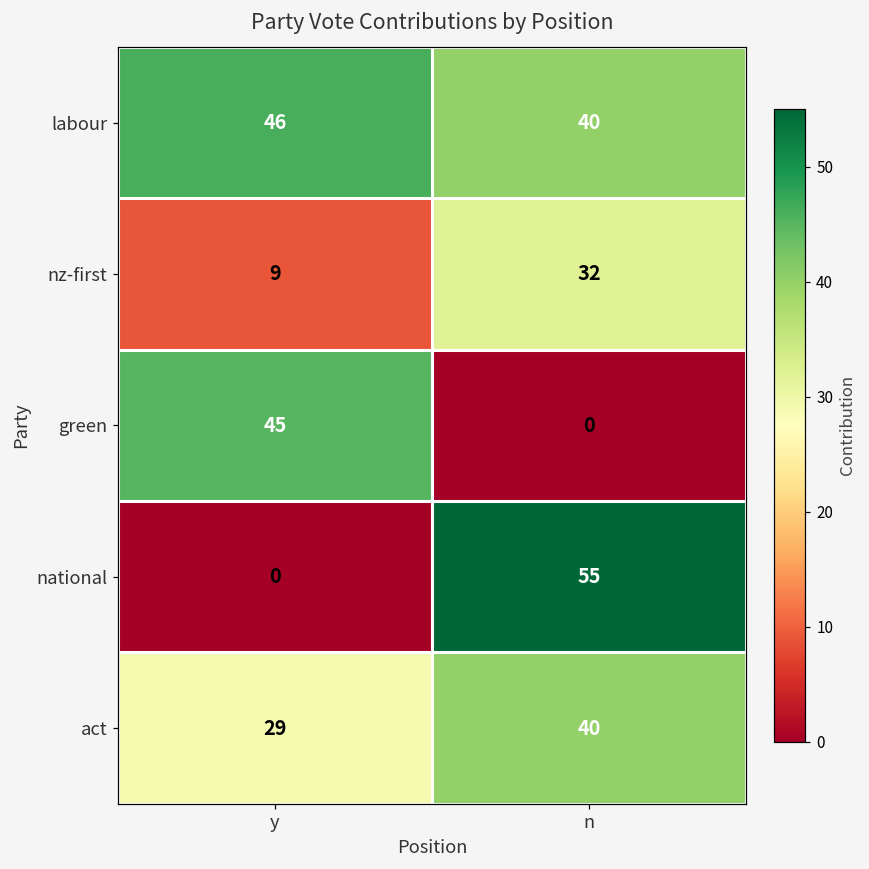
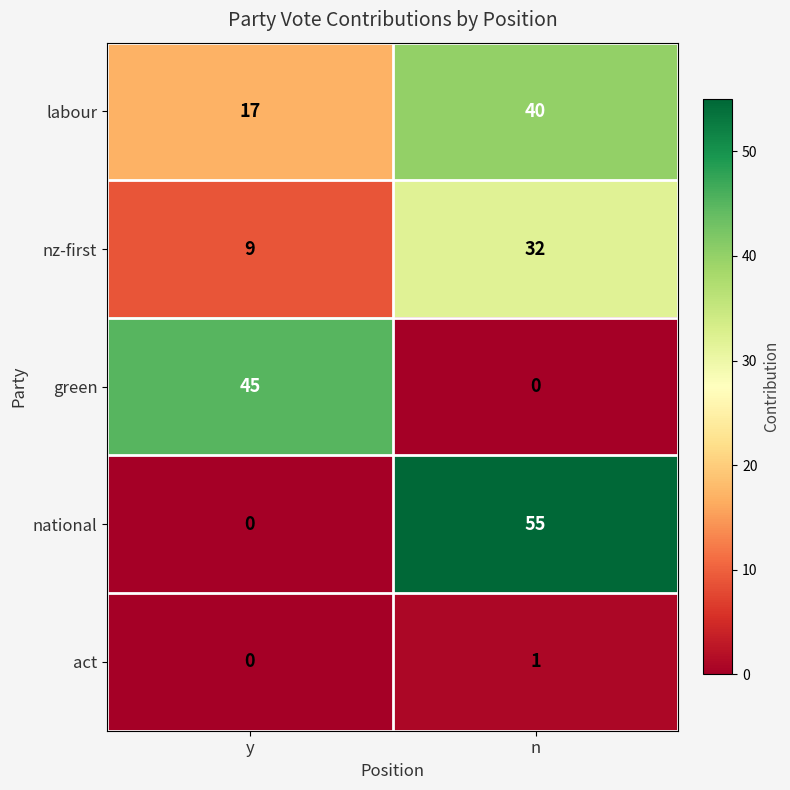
  {
    "labour": {
-     "y": 46,
+     "y": 17,
      "n": 40
    },
    "nz-first": {
      "y": 9,
      "n": 32
    },
    "green": {
      "y": 45,
      "n": 0
    },
    "national": {
      "y": 0,
      "n": 55
    },
    "act": {
-     "y": 29,
-     "n": 40
+     "y": 0,
+     "n": 1
    }
  }
